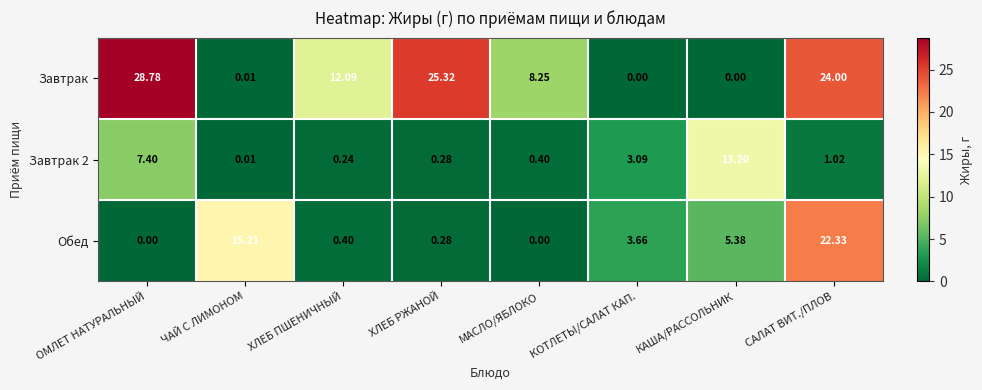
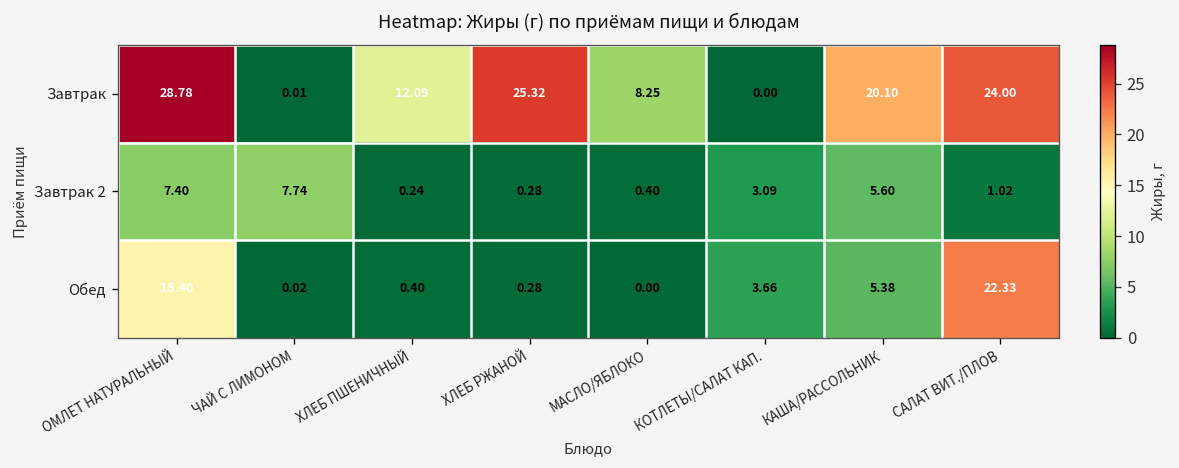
  {
    "Завтрак": {
      "ОМЛЕТ НАТУРАЛЬНЫЙ": 28.78,
      "ЧАЙ С ЛИМОНОМ": 0.01,
      "ХЛЕБ ПШЕНИЧНЫЙ": 12.09,
      "ХЛЕБ РЖАНОЙ": 25.32,
      "МАСЛО/ЯБЛОКО": 8.25,
      "КОТЛЕТЫ/САЛАТ КАП.": 0.00,
-     "КАША/РАССОЛЬНИК": 0.00,
+     "КАША/РАССОЛЬНИК": 20.10,
      "САЛАТ ВИТ./ПЛОВ": 24.00
    },
    "Завтрак 2": {
      "ОМЛЕТ НАТУРАЛЬНЫЙ": 7.40,
-     "ЧАЙ С ЛИМОНОМ": 0.01,
+     "ЧАЙ С ЛИМОНОМ": 7.74,
      "ХЛЕБ ПШЕНИЧНЫЙ": 0.24,
      "ХЛЕБ РЖАНОЙ": 0.28,
      "МАСЛО/ЯБЛОКО": 0.40,
      "КОТЛЕТЫ/САЛАТ КАП.": 3.09,
-     "КАША/РАССОЛЬНИК": 13.20,
+     "КАША/РАССОЛЬНИК": 5.60,
      "САЛАТ ВИТ./ПЛОВ": 1.02
    },
    "Обед": {
-     "ОМЛЕТ НАТУРАЛЬНЫЙ": 0.00,
-     "ЧАЙ С ЛИМОНОМ": 15.21,
+     "ОМЛЕТ НАТУРАЛЬНЫЙ": 15.40,
+     "ЧАЙ С ЛИМОНОМ": 0.02,
      "ХЛЕБ ПШЕНИЧНЫЙ": 0.40,
      "ХЛЕБ РЖАНОЙ": 0.28,
      "МАСЛО/ЯБЛОКО": 0.00,
      "КОТЛЕТЫ/САЛАТ КАП.": 3.66,
      "КАША/РАССОЛЬНИК": 5.38,
      "САЛАТ ВИТ./ПЛОВ": 22.33
    }
  }
